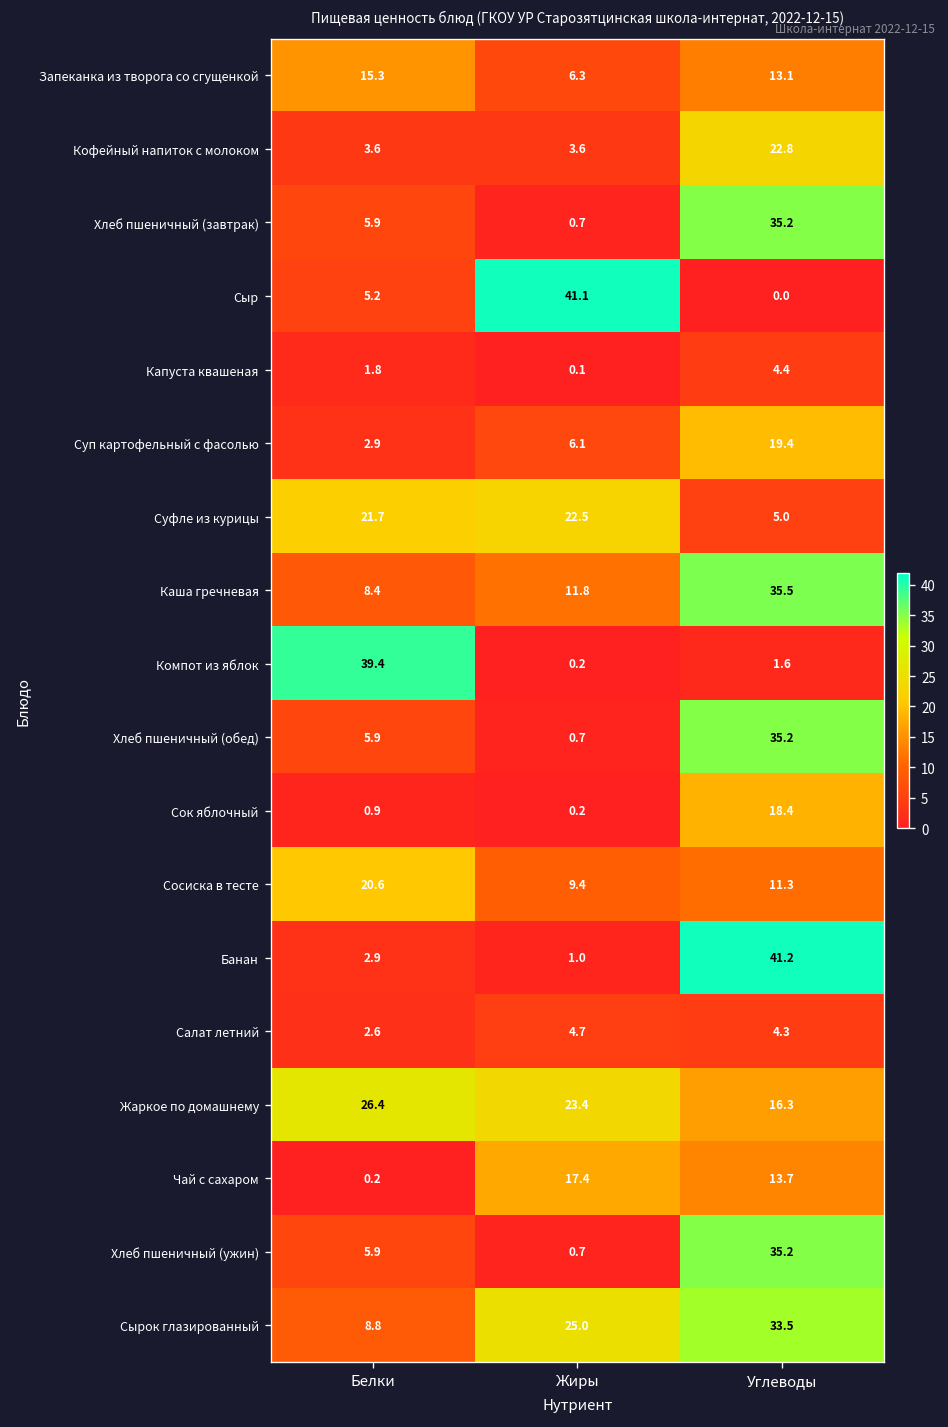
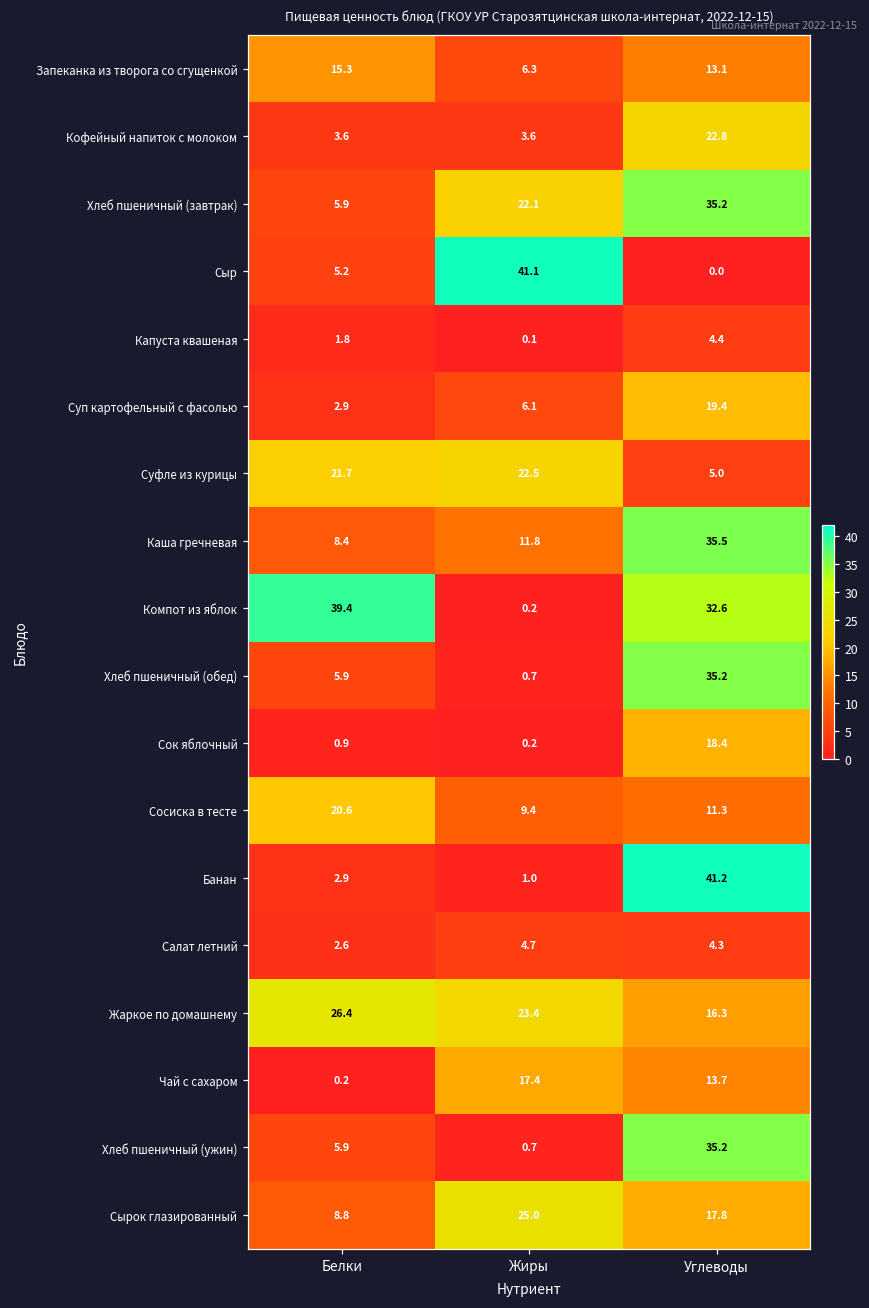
  {
    "Запеканка из творога со сгущенкой": {
      "Белки": 15.3,
      "Жиры": 6.3,
      "Углеводы": 13.1
    },
    "Кофейный напиток с молоком": {
      "Белки": 3.6,
      "Жиры": 3.6,
      "Углеводы": 22.8
    },
    "Хлеб пшеничный (завтрак)": {
      "Белки": 5.9,
-     "Жиры": 0.7,
+     "Жиры": 22.1,
      "Углеводы": 35.2
    },
    "Сыр": {
      "Белки": 5.2,
      "Жиры": 41.1,
      "Углеводы": 0.0
    },
    "Капуста квашеная": {
      "Белки": 1.8,
      "Жиры": 0.1,
      "Углеводы": 4.4
    },
    "Суп картофельный с фасолью": {
      "Белки": 2.9,
      "Жиры": 6.1,
      "Углеводы": 19.4
    },
    "Суфле из курицы": {
      "Белки": 21.7,
      "Жиры": 22.5,
      "Углеводы": 5.0
    },
    "Каша гречневая": {
      "Белки": 8.4,
      "Жиры": 11.8,
      "Углеводы": 35.5
    },
    "Компот из яблок": {
      "Белки": 39.4,
      "Жиры": 0.2,
-     "Углеводы": 1.6
+     "Углеводы": 32.6
    },
    "Хлеб пшеничный (обед)": {
      "Белки": 5.9,
      "Жиры": 0.7,
      "Углеводы": 35.2
    },
    "Сок яблочный": {
      "Белки": 0.9,
      "Жиры": 0.2,
      "Углеводы": 18.4
    },
    "Сосиска в тесте": {
      "Белки": 20.6,
      "Жиры": 9.4,
      "Углеводы": 11.3
    },
    "Банан": {
      "Белки": 2.9,
      "Жиры": 1.0,
      "Углеводы": 41.2
    },
    "Салат летний": {
      "Белки": 2.6,
      "Жиры": 4.7,
      "Углеводы": 4.3
    },
    "Жаркое по домашнему": {
      "Белки": 26.4,
      "Жиры": 23.4,
      "Углеводы": 16.3
    },
    "Чай с сахаром": {
      "Белки": 0.2,
      "Жиры": 17.4,
      "Углеводы": 13.7
    },
    "Хлеб пшеничный (ужин)": {
      "Белки": 5.9,
      "Жиры": 0.7,
      "Углеводы": 35.2
    },
    "Сырок глазированный": {
      "Белки": 8.8,
      "Жиры": 25.0,
-     "Углеводы": 33.5
+     "Углеводы": 17.8
    }
  }
